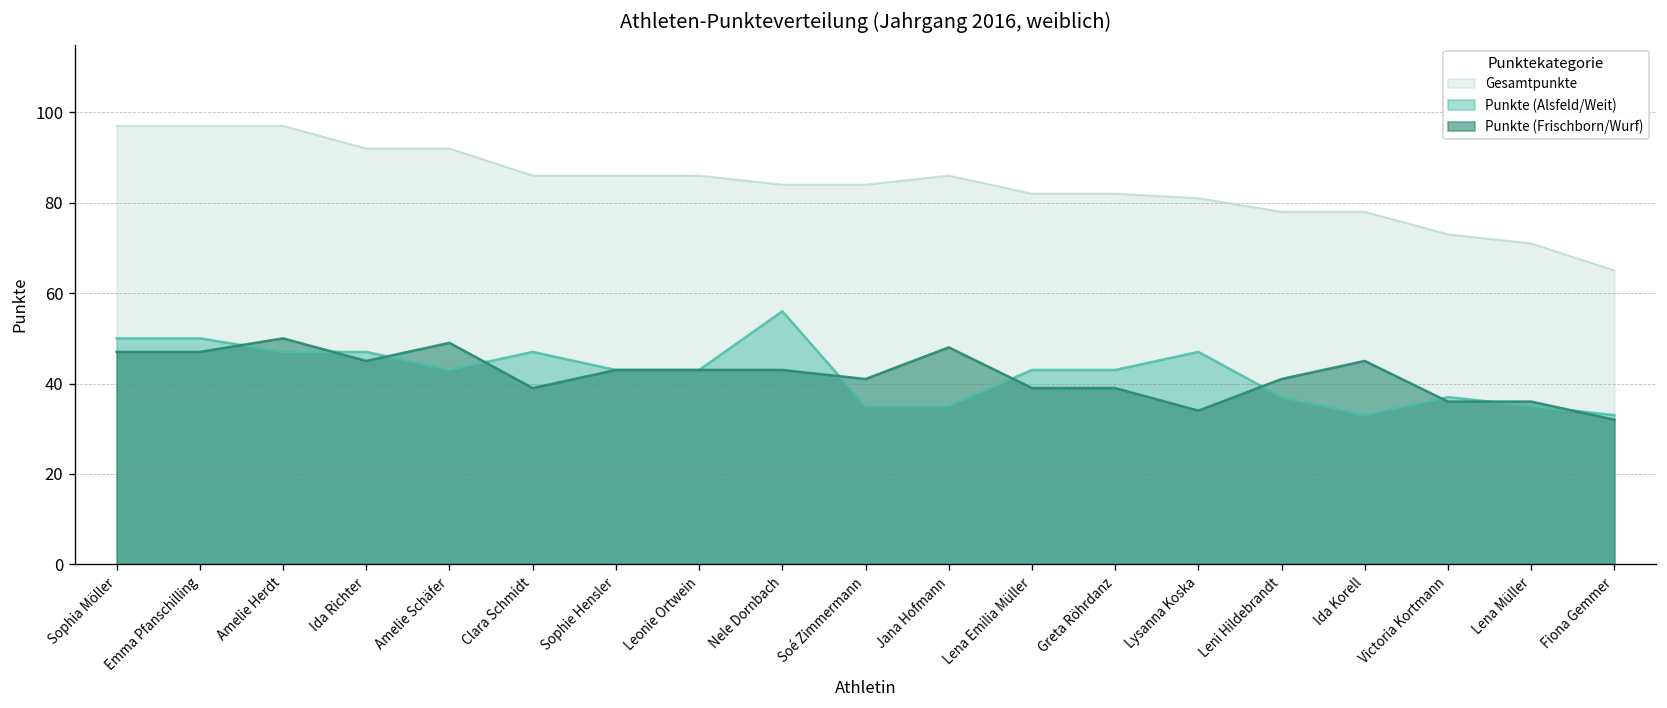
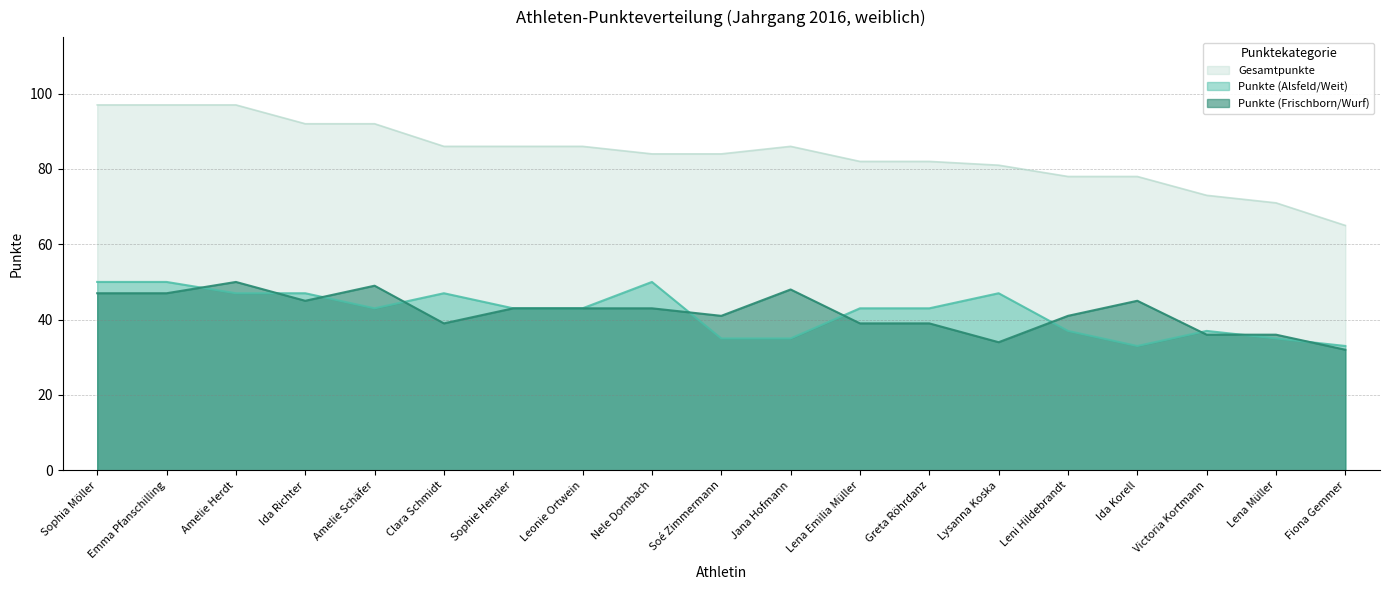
  {
    "Gesamtpunkte": {
      "Sophia Möller": 97,
      "Emma Pfanschilling": 97,
      "Amelie Herdt": 97,
      "Ida Richter": 92,
      "Amelie Schäfer": 92,
      "Clara Schmidt": 86,
      "Sophie Hensler": 86,
      "Leonie Ortwein": 86,
      "Nele Dornbach": 84,
      "Soé Zimmermann": 84,
      "Jana Hofmann": 86,
      "Lena Emilia Müller": 82,
      "Greta Röhrdanz": 82,
      "Lysanna Koska": 81,
      "Leni Hildebrandt": 78,
      "Ida Korell": 78,
      "Victoria Kortmann": 73,
      "Lena Müller": 71,
      "Fiona Gemmer": 65
    },
    "Punkte (Alsfeld/Weit)": {
      "Sophia Möller": 50,
      "Emma Pfanschilling": 50,
      "Amelie Herdt": 47,
      "Ida Richter": 47,
      "Amelie Schäfer": 43,
      "Clara Schmidt": 47,
-     "Nele Dornbach": 56,
+     "Nele Dornbach": 50,
      "Soé Zimmermann": 35,
      "Jana Hofmann": 35,
      "Lena Emilia Müller": 43,
      "Greta Röhrdanz": 43,
      "Lysanna Koska": 47,
      "Leni Hildebrandt": 37,
      "Ida Korell": 33,
      "Victoria Kortmann": 37,
      "Lena Müller": 35,
      "Fiona Gemmer": 33
    },
    "Punkte (Frischborn/Wurf)": {
      "Sophia Möller": 47,
      "Emma Pfanschilling": 47,
      "Amelie Herdt": 50,
      "Ida Richter": 45,
      "Amelie Schäfer": 49,
      "Clara Schmidt": 39,
      "Nele Dornbach": 43,
      "Soé Zimmermann": 41,
      "Jana Hofmann": 48,
      "Lena Emilia Müller": 39,
      "Greta Röhrdanz": 39,
      "Lysanna Koska": 34,
      "Leni Hildebrandt": 41,
      "Ida Korell": 45,
      "Victoria Kortmann": 36,
      "Lena Müller": 36,
      "Fiona Gemmer": 32
    }
  }
